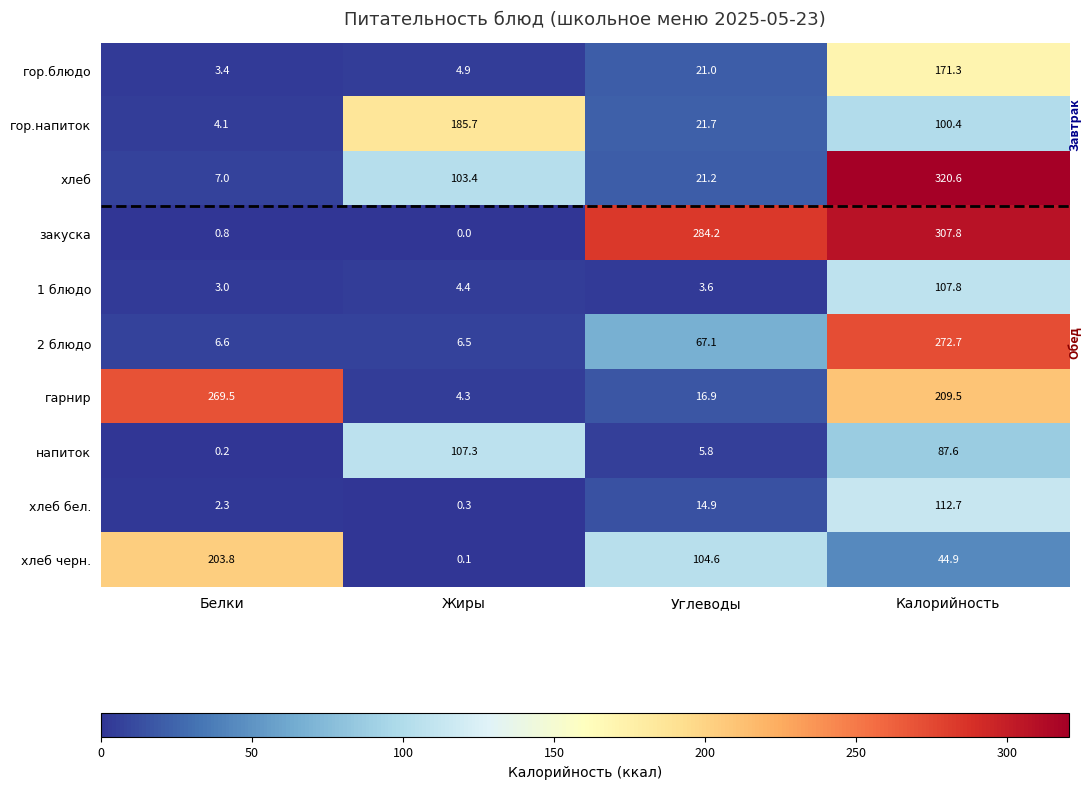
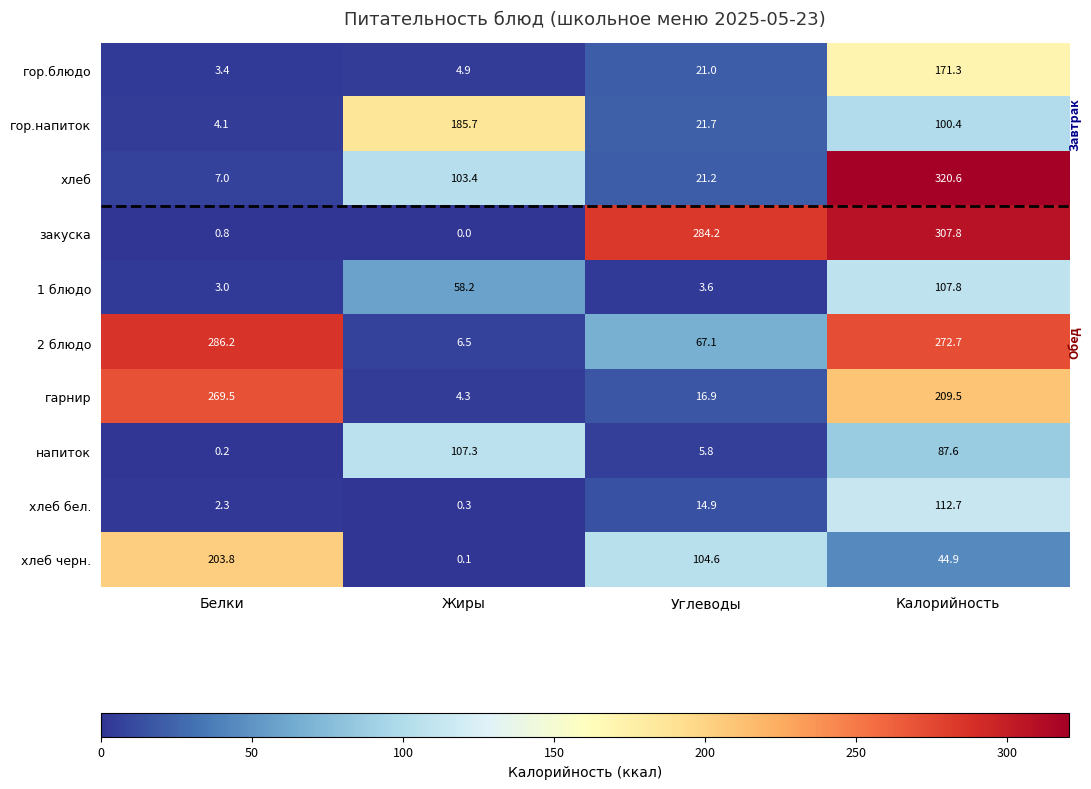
  {
    "гор.блюдо": {
      "Белки": 3.4,
      "Жиры": 4.9,
      "Углеводы": 21.0,
      "Калорийность": 171.3
    },
    "гор.напиток": {
      "Белки": 4.1,
      "Жиры": 185.7,
      "Углеводы": 21.7,
      "Калорийность": 100.4
    },
    "хлеб": {
      "Белки": 7.0,
      "Жиры": 103.4,
      "Углеводы": 21.2,
      "Калорийность": 320.6
    },
    "закуска": {
      "Белки": 0.8,
      "Жиры": 0.0,
      "Углеводы": 284.2,
      "Калорийность": 307.8
    },
    "1 блюдо": {
      "Белки": 3.0,
-     "Жиры": 4.4,
+     "Жиры": 58.2,
      "Углеводы": 3.6,
      "Калорийность": 107.8
    },
    "2 блюдо": {
-     "Белки": 6.6,
+     "Белки": 286.2,
      "Жиры": 6.5,
      "Углеводы": 67.1,
      "Калорийность": 272.7
    },
    "гарнир": {
      "Белки": 269.5,
      "Жиры": 4.3,
      "Углеводы": 16.9,
      "Калорийность": 209.5
    },
    "напиток": {
      "Белки": 0.2,
      "Жиры": 107.3,
      "Углеводы": 5.8,
      "Калорийность": 87.6
    },
    "хлеб бел.": {
      "Белки": 2.3,
      "Жиры": 0.3,
      "Углеводы": 14.9,
      "Калорийность": 112.7
    },
    "хлеб черн.": {
      "Белки": 203.8,
      "Жиры": 0.1,
      "Углеводы": 104.6,
      "Калорийность": 44.9
    }
  }
